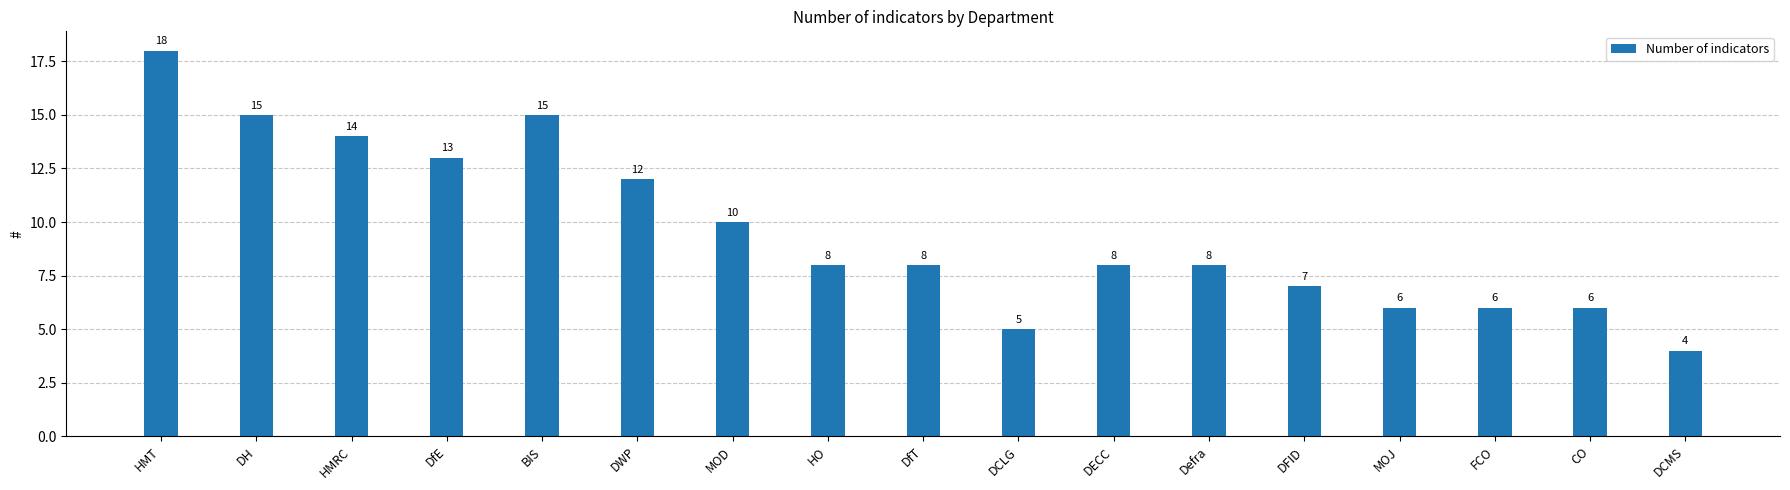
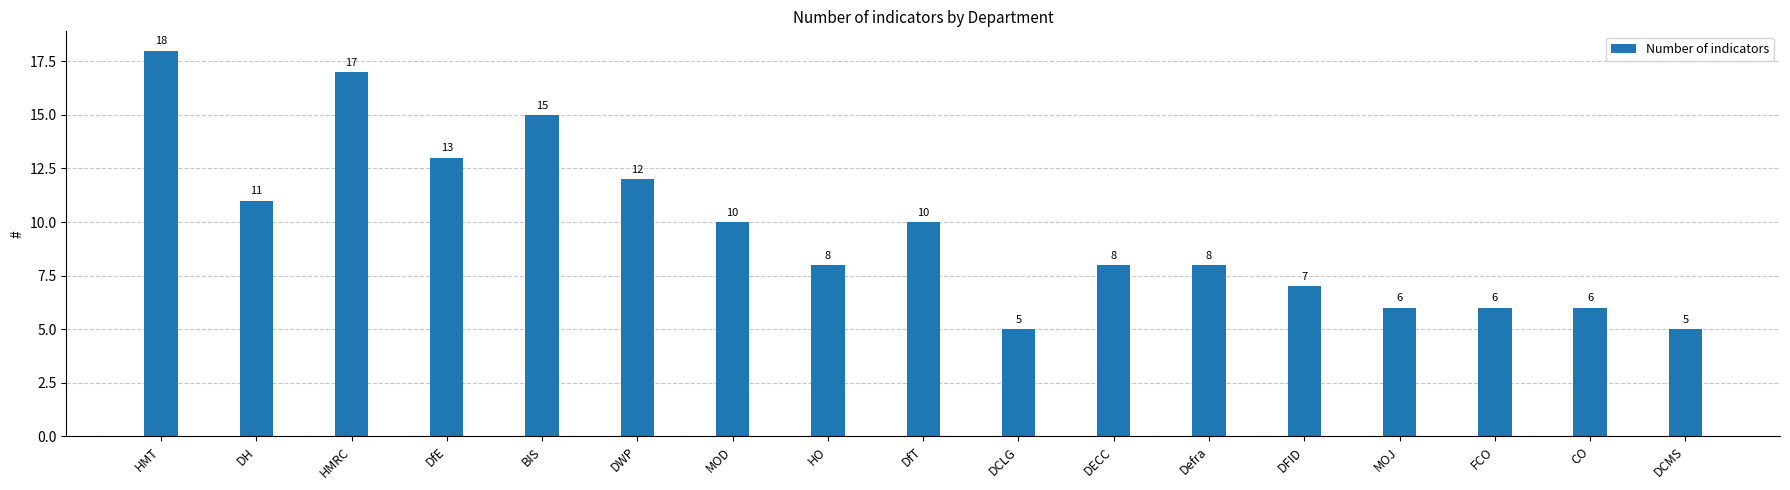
  {
    "HMT": 18,
-   "DH": 15,
-   "HMRC": 14,
+   "DH": 11,
+   "HMRC": 17,
    "DfE": 13,
    "BIS": 15,
    "DWP": 12,
    "MOD": 10,
    "HO": 8,
-   "DfT": 8,
+   "DfT": 10,
    "DCLG": 5,
    "DECC": 8,
    "Defra": 8,
    "DFID": 7,
    "MOJ": 6,
    "FCO": 6,
    "CO": 6,
-   "DCMS": 4
+   "DCMS": 5
  }
